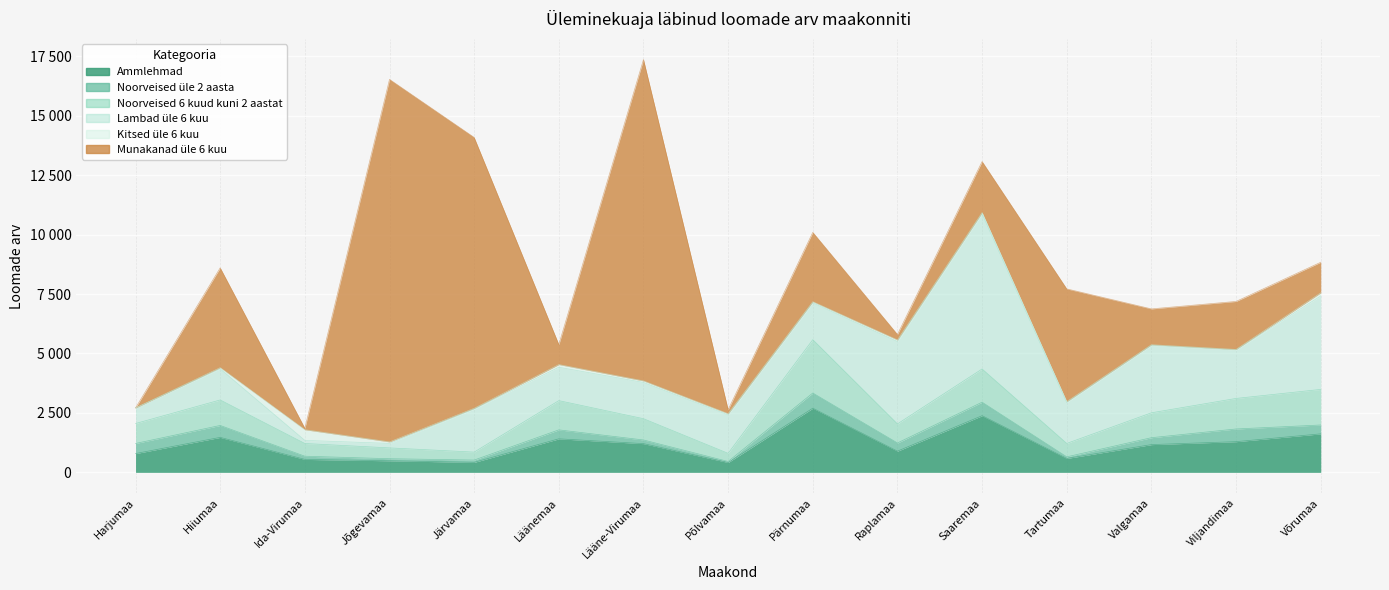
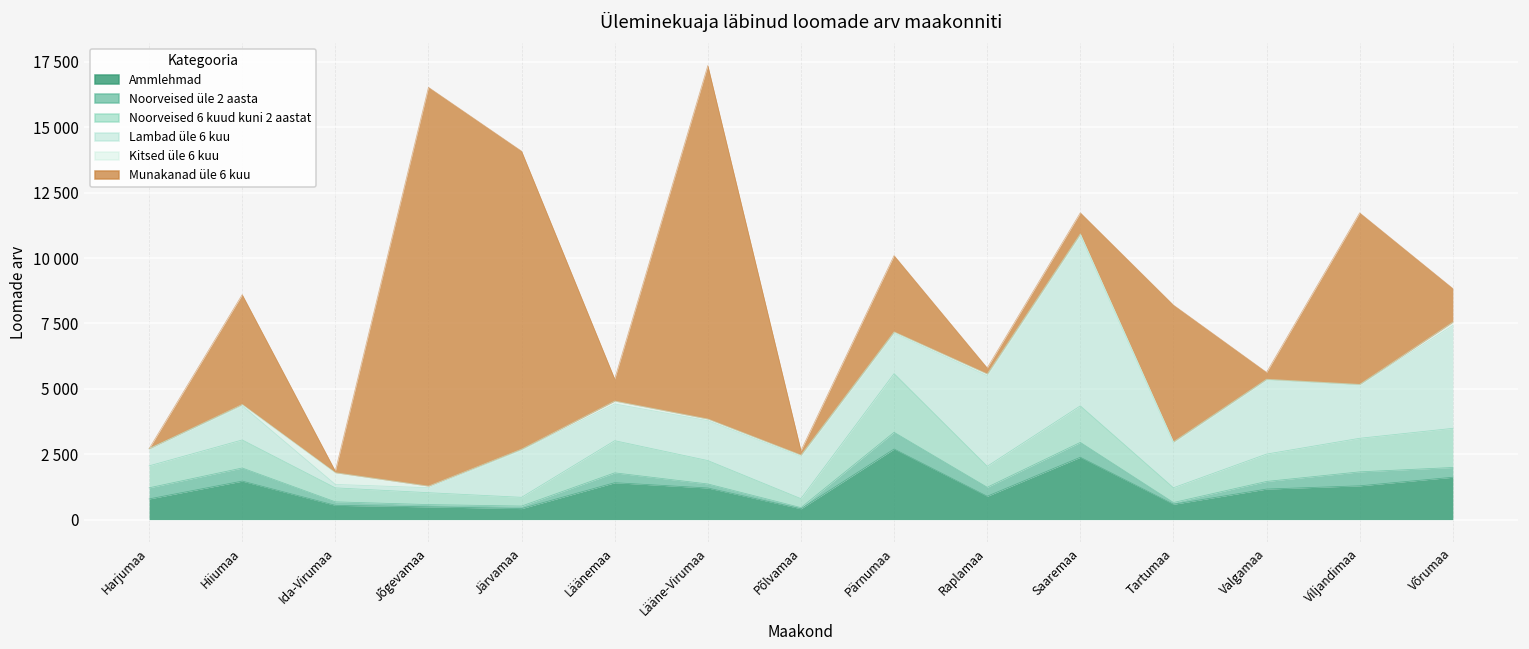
  {
    "Munakanad üle 6 kuu": {
      "Hiiumaa": 4200,
      "Jõgevamaa": 15200,
      "Järvamaa": 11400,
      "Läänemaa": 800,
      "Lääne-Virumaa": 13500,
      "Põlvamaa": 200,
      "Pärnumaa": 2900,
      "Raplamaa": 200,
-     "Saaremaa": 2100,
-     "Tartumaa": 4700,
-     "Valgamaa": 1500,
-     "Viljandimaa": 2000,
+     "Saaremaa": 800,
+     "Tartumaa": 5200,
+     "Valgamaa": 300,
+     "Viljandimaa": 6600,
      "Võrumaa": 1300
    }
  }
